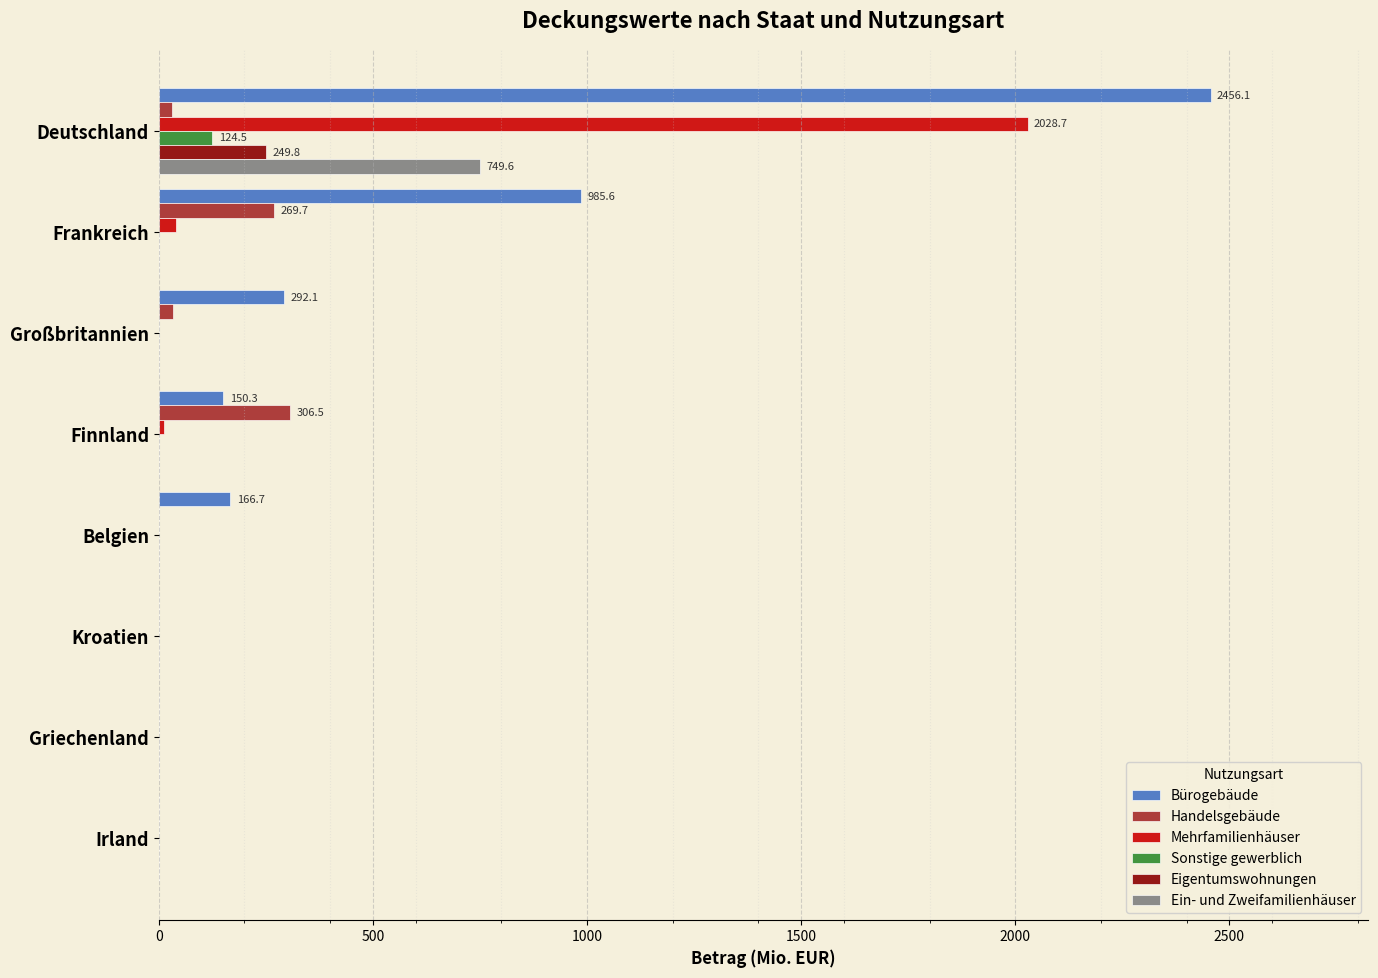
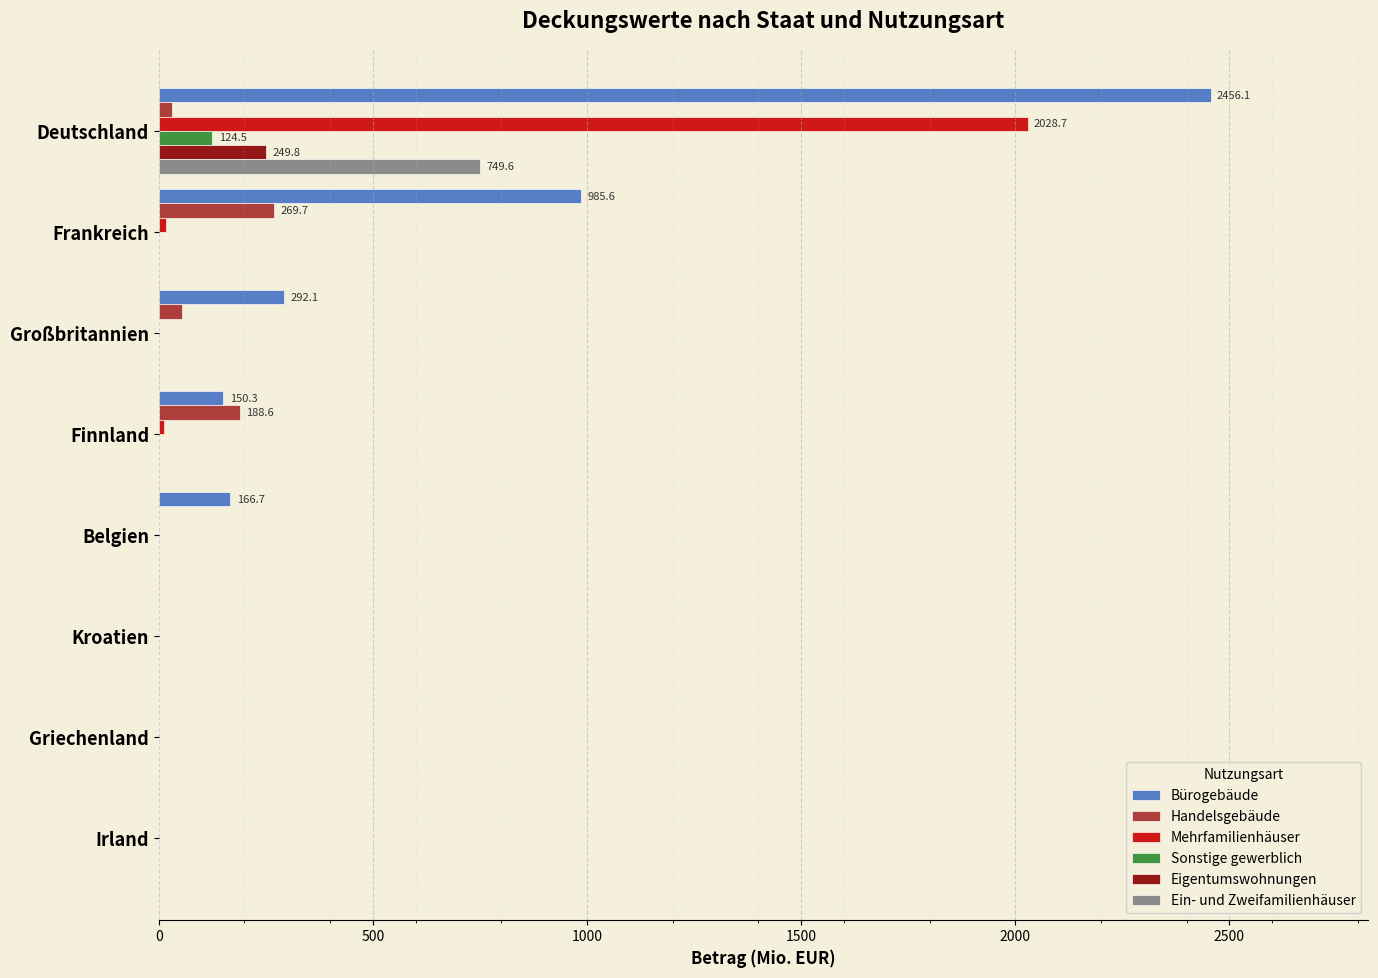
  {
    "Bürogebäude": {
      "Deutschland": 2456.1,
      "Frankreich": 985.6,
      "Großbritannien": 292.1,
      "Finnland": 150.3,
      "Belgien": 166.7
    },
    "Handelsgebäude": {
      "Frankreich": 269.7,
-     "Großbritannien": 30,
-     "Finnland": 306.5
+     "Großbritannien": 50,
+     "Finnland": 188.6
    },
    "Mehrfamilienhäuser": {
-     "Frankreich": 40,
+     "Frankreich": 20,
      "Großbritannien": 0,
      "Finnland": 10,
      "Belgien": 0,
      "Kroatien": 0,
      "Griechenland": 0,
      "Irland": 0
    },
    "Sonstige gewerblich": {
      "Deutschland": 124.5
    },
    "Eigentumswohnungen": {
      "Deutschland": 249.8
    },
    "Ein- und Zweifamilienhäuser": {
      "Deutschland": 749.6
    }
  }
